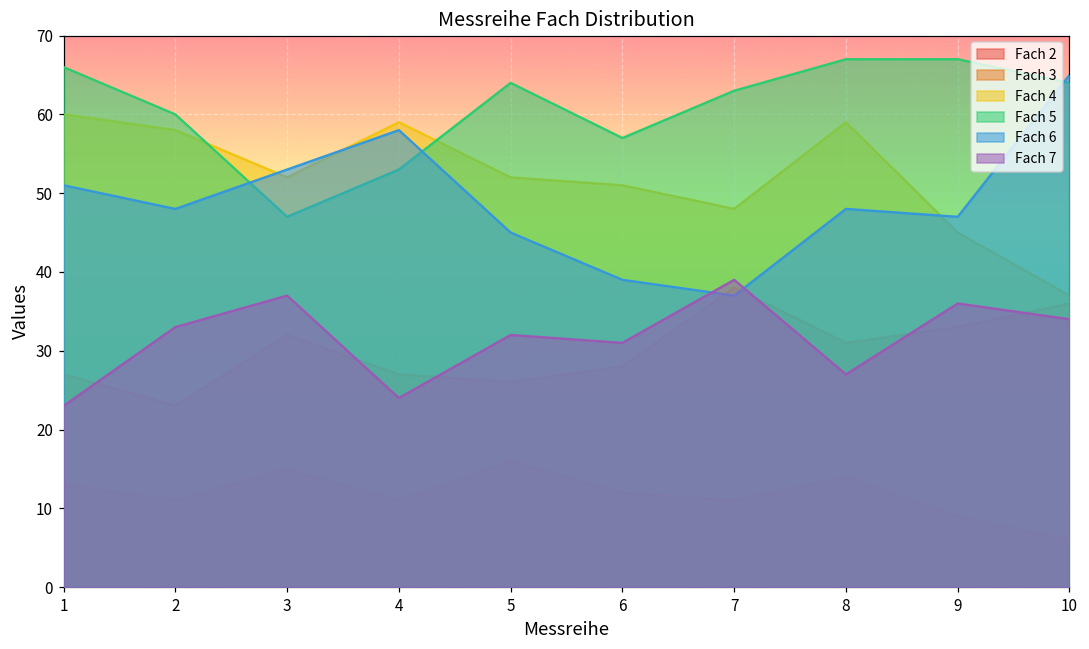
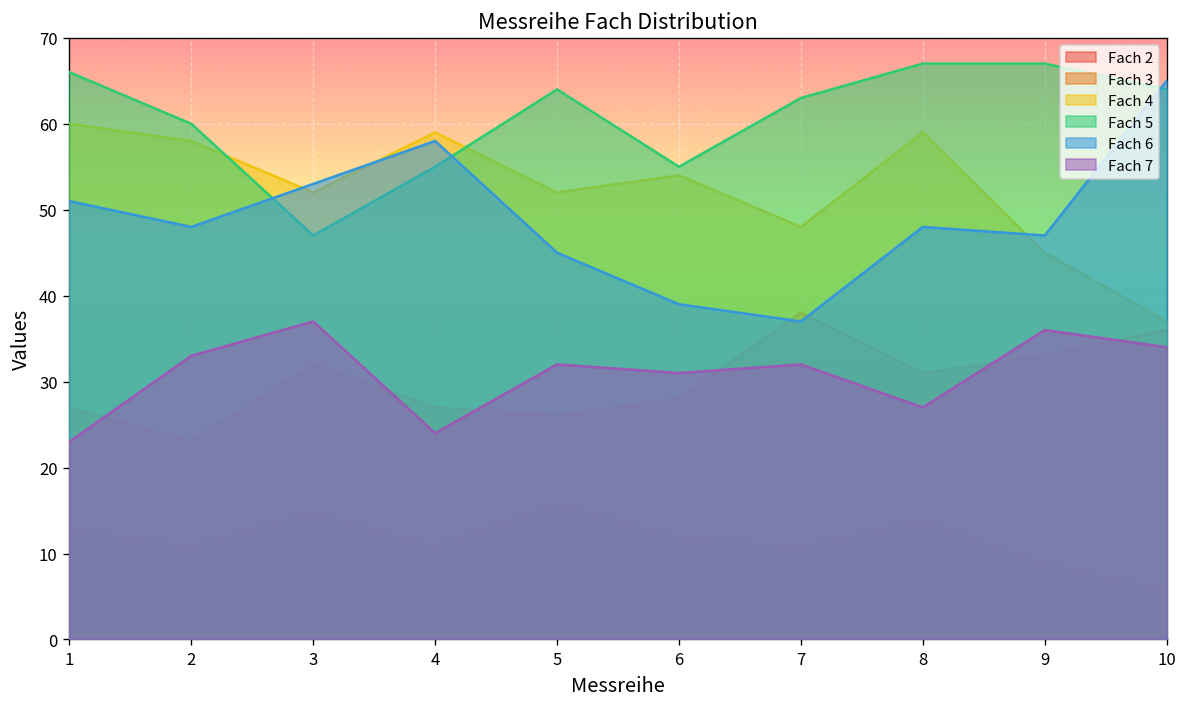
  {
    "Fach 4": {
      "1": 60,
      "2": 58,
      "3": 52,
      "4": 59,
      "5": 52,
-     "6": 51,
+     "6": 54,
      "7": 48,
      "8": 59,
      "9": 45,
      "10": 37
    },
    "Fach 5": {
      "1": 66,
      "2": 60,
      "3": 47,
-     "4": 53,
+     "4": 55,
      "5": 64,
-     "6": 57,
+     "6": 55,
      "7": 63,
      "8": 67,
      "9": 67,
      "10": 64
    },
    "Fach 6": {
      "1": 51,
      "2": 48,
      "3": 53,
      "4": 58,
      "5": 45,
      "6": 39,
      "7": 37,
      "8": 48,
      "9": 47,
      "10": 65
    },
    "Fach 7": {
      "1": 23,
      "2": 33,
      "3": 37,
      "4": 24,
      "5": 32,
      "6": 31,
-     "7": 39,
+     "7": 32,
      "8": 27,
      "9": 36,
      "10": 34
    }
  }
